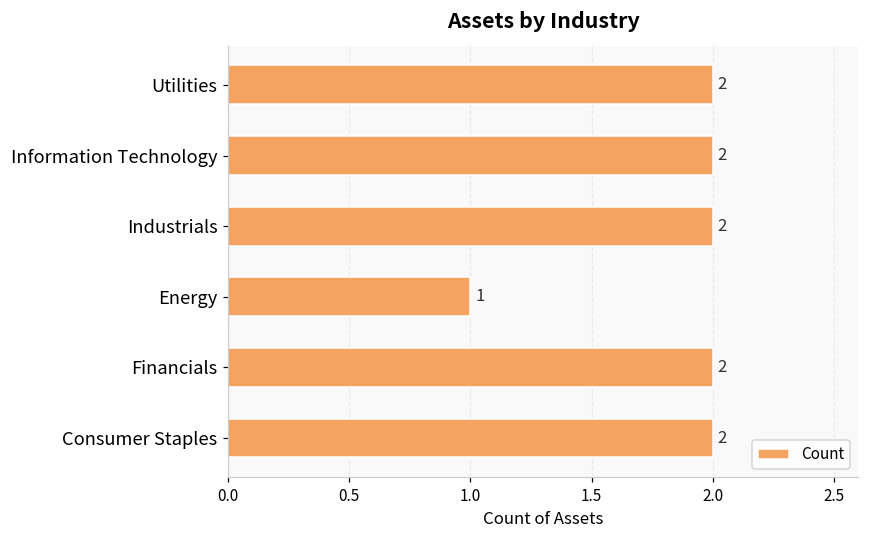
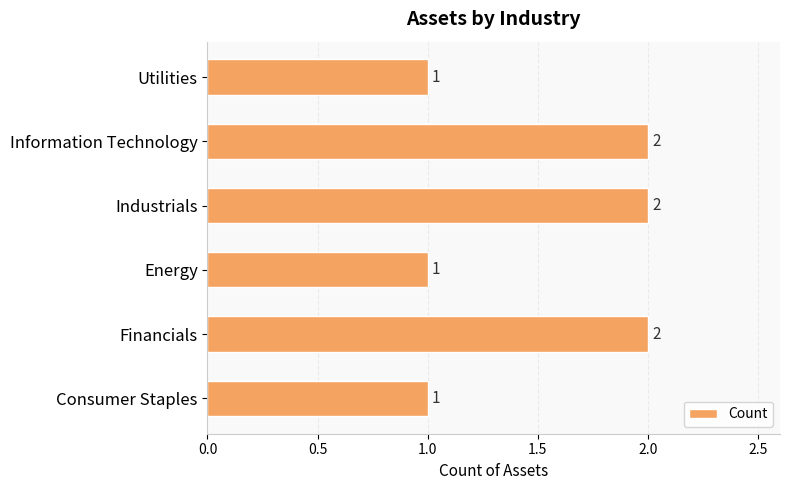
  {
-   "Utilities": 2,
+   "Utilities": 1,
    "Information Technology": 2,
    "Industrials": 2,
    "Energy": 1,
    "Financials": 2,
-   "Consumer Staples": 2
+   "Consumer Staples": 1
  }
